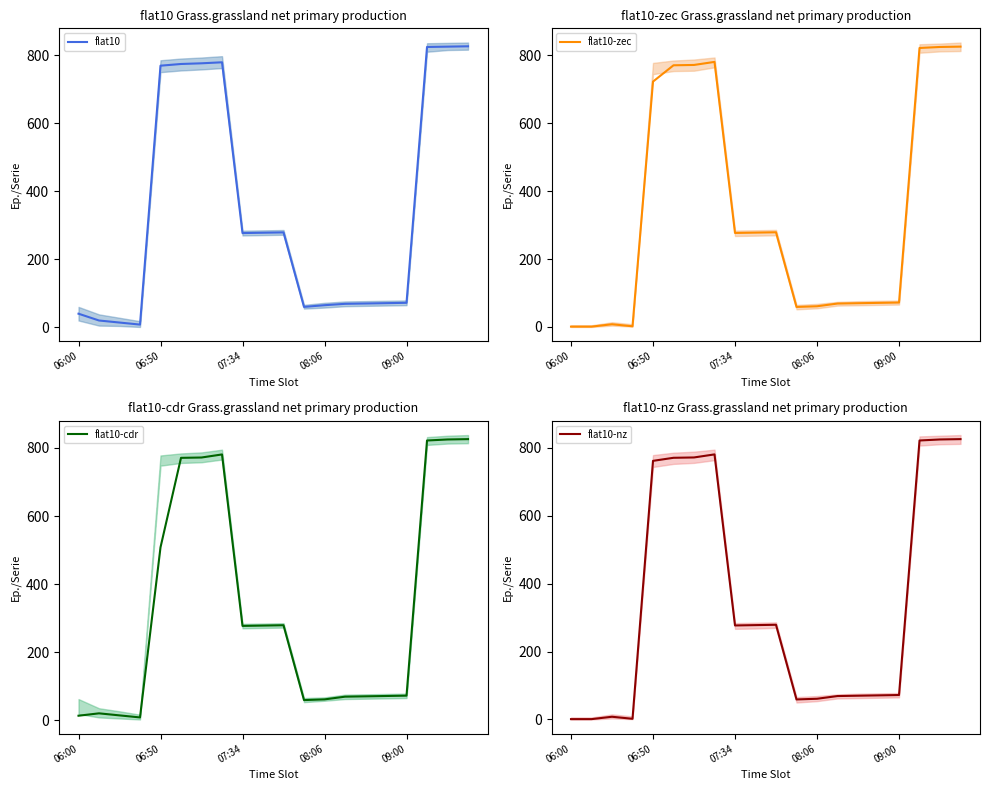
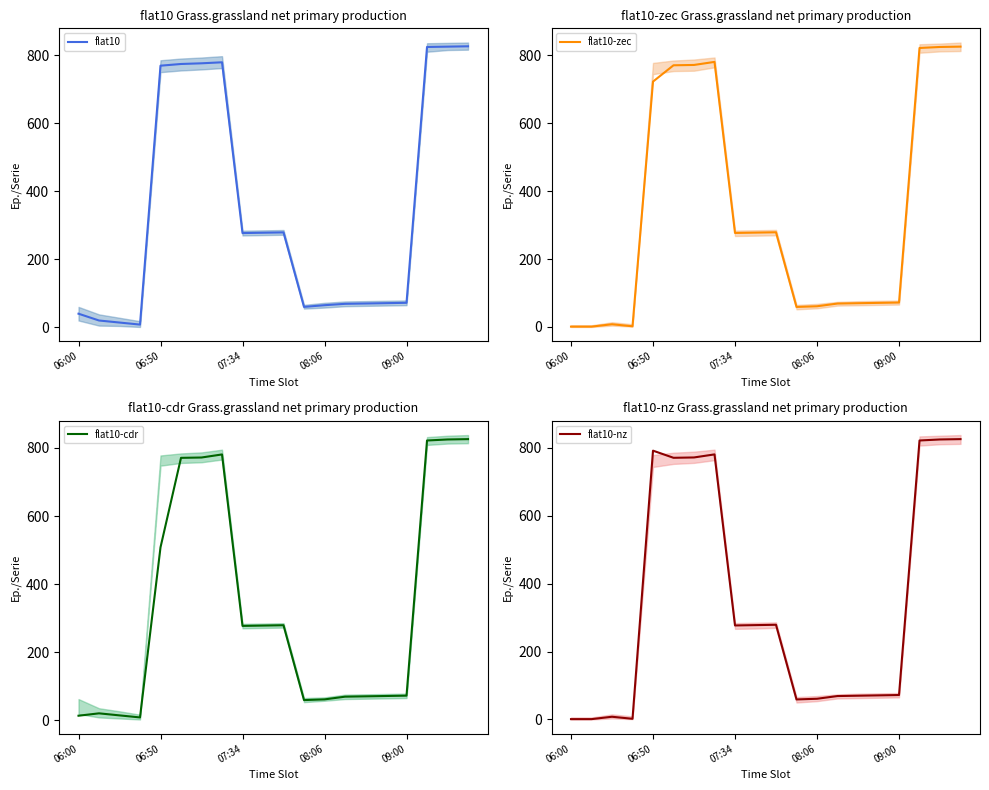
  {
    "flat10-zec Grass.grassland net primary production": {
      "flat10-zec": {
        "06:50": 720
      }
    },
    "flat10-cdr Grass.grassland net primary production": {
      "flat10-cdr": {
        "06:00": 10,
        "06:50": 510
      }
    },
    "flat10-nz Grass.grassland net primary production": {
      "flat10-nz": {
-       "06:50": 760,
+       "06:50": 790,
        "08:06": 60
      }
    }
  }
